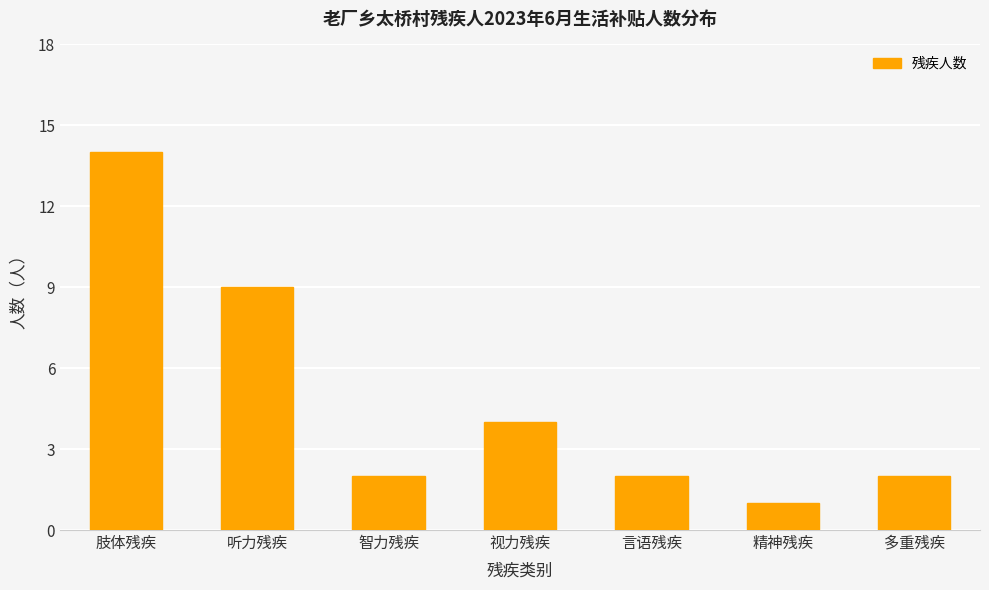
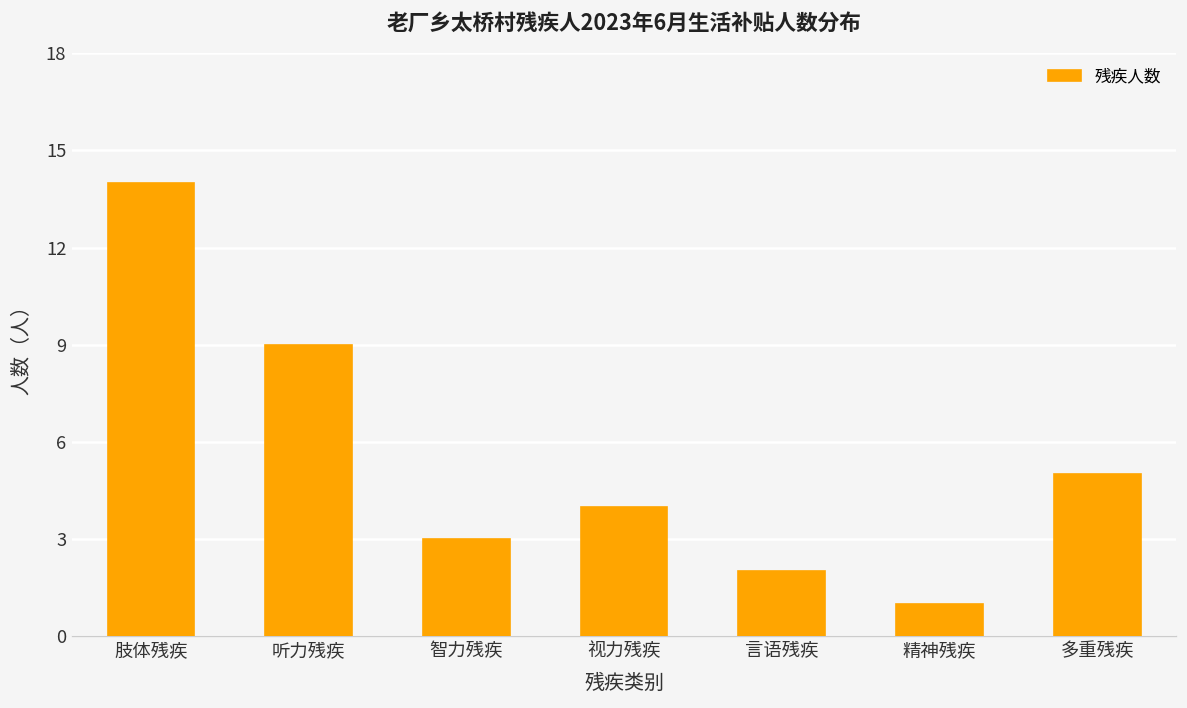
  {
    "肢体残疾": 14,
    "听力残疾": 9,
-   "智力残疾": 2,
+   "智力残疾": 3,
    "视力残疾": 4,
    "言语残疾": 2,
    "精神残疾": 1,
-   "多重残疾": 2
+   "多重残疾": 5
  }
